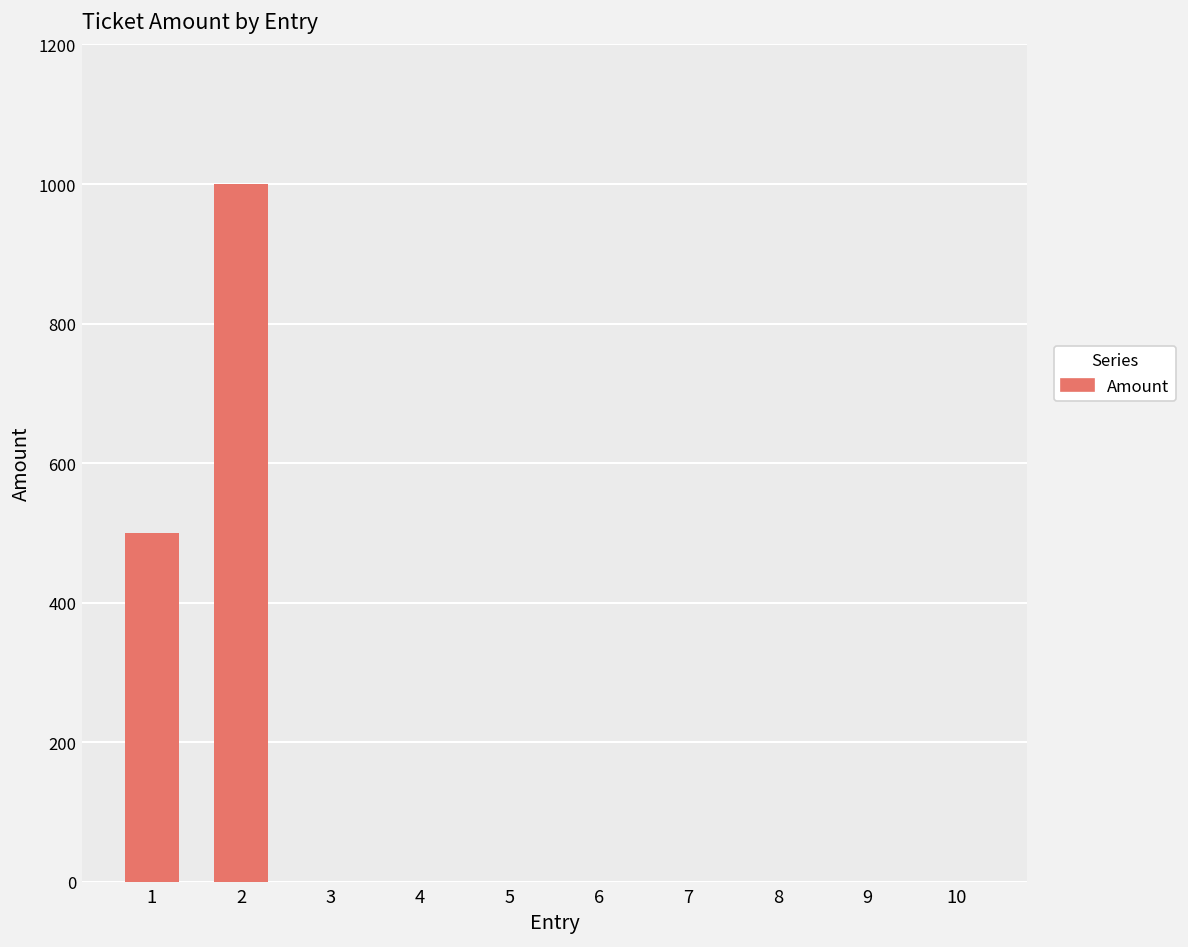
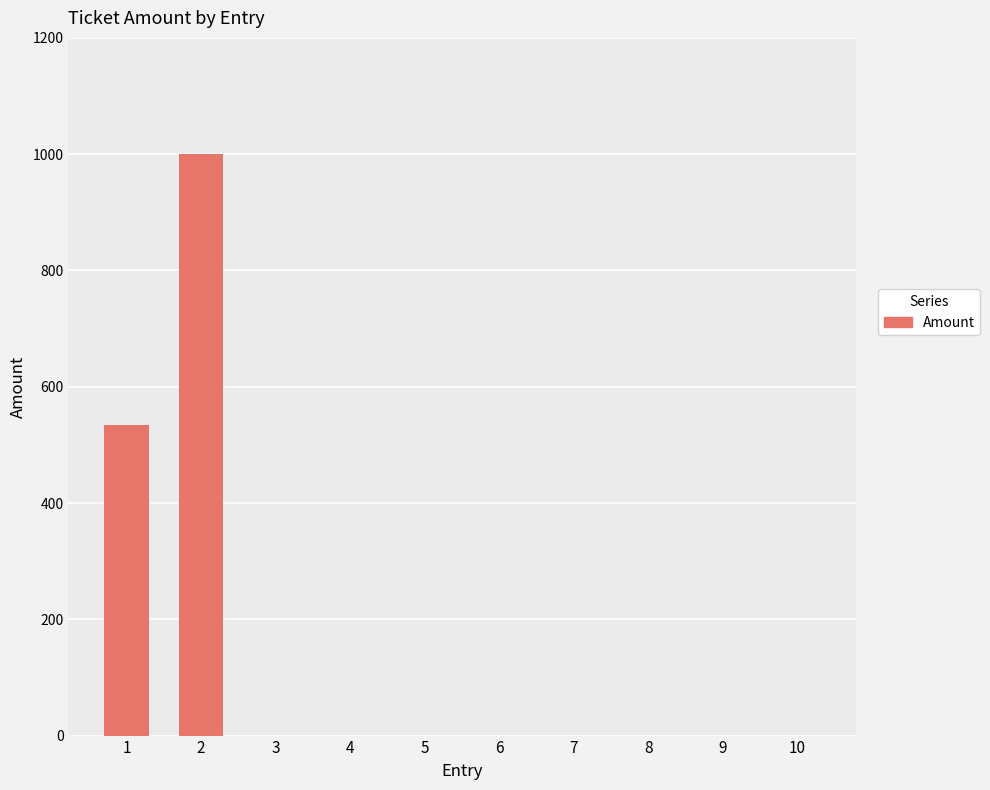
  {
-   "1": 500,
+   "1": 530,
    "2": 1000,
    "3": 0,
    "4": 0,
    "5": 0,
    "6": 0,
    "7": 0,
    "8": 0,
    "9": 0,
    "10": 0
  }
